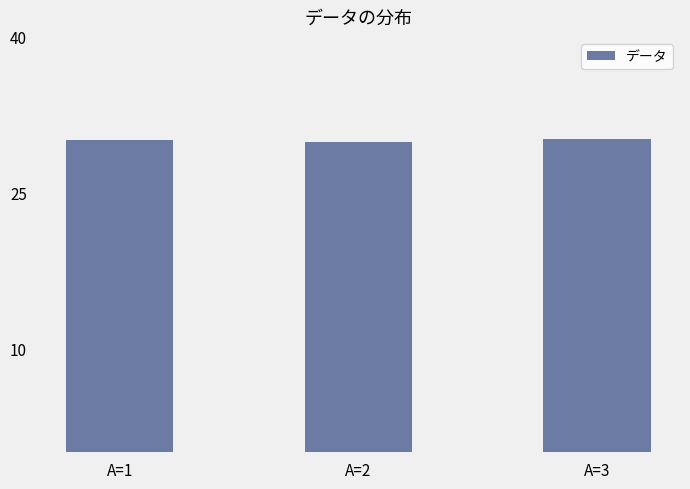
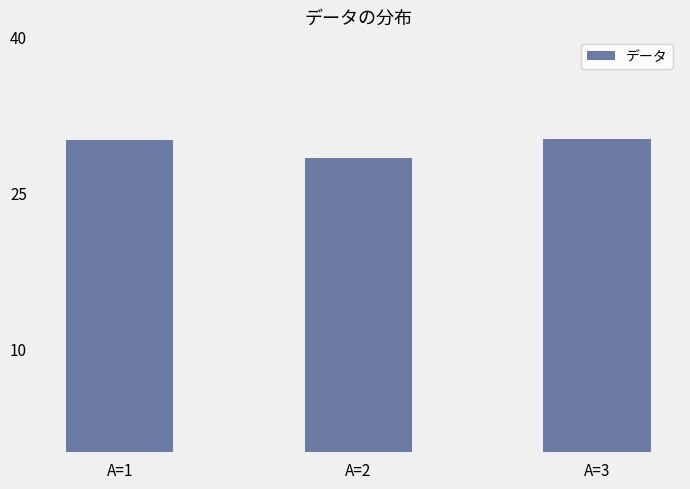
  {
    "A=1": 30.0,
-   "A=2": 29.9,
+   "A=2": 28.3,
    "A=3": 30.1
  }
